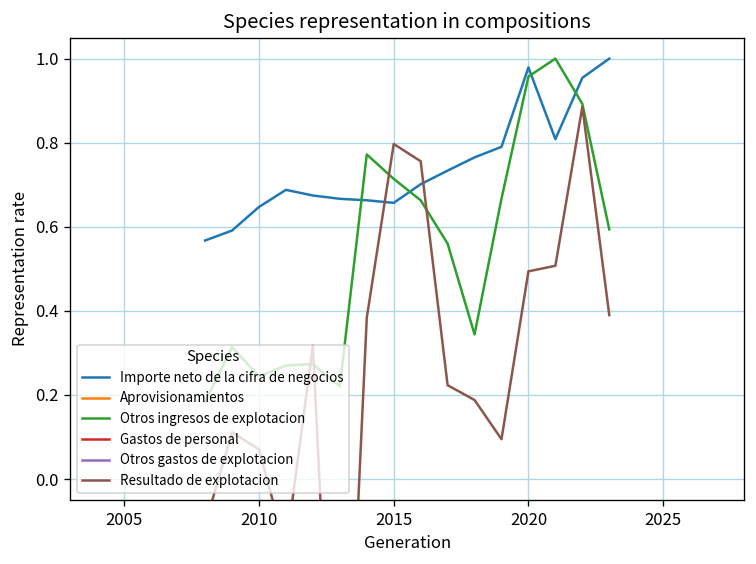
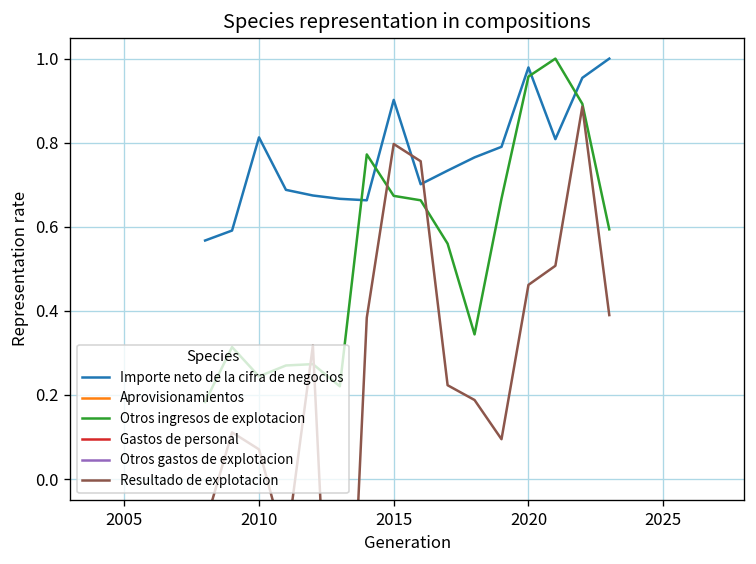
  {
    "Importe neto de la cifra de negocios": {
-     "2010": 0.65,
-     "2015": 0.66,
+     "2010": 0.81,
+     "2015": 0.90,
      "2020": 0.98
    },
    "Otros ingresos de explotacion": {
-     "2015": 0.71,
+     "2015": 0.67,
      "2020": 0.96
    },
    "Resultado de explotacion": {
      "2015": 0.80,
-     "2020": 0.49
+     "2020": 0.46
    }
  }
